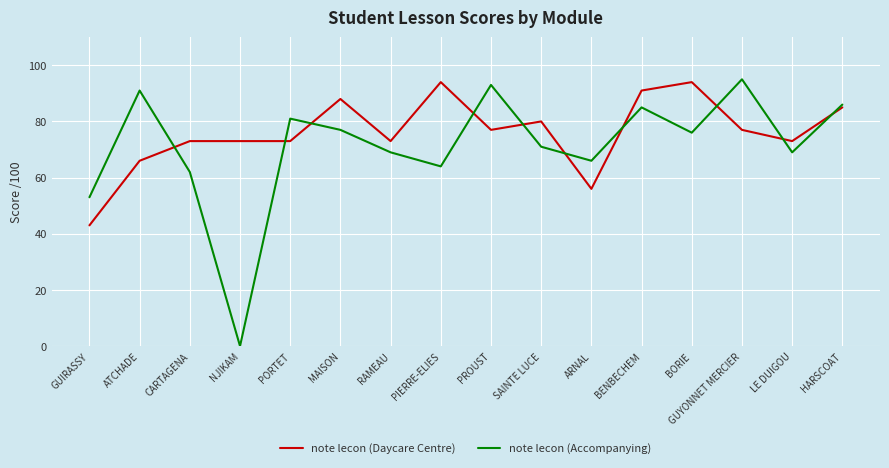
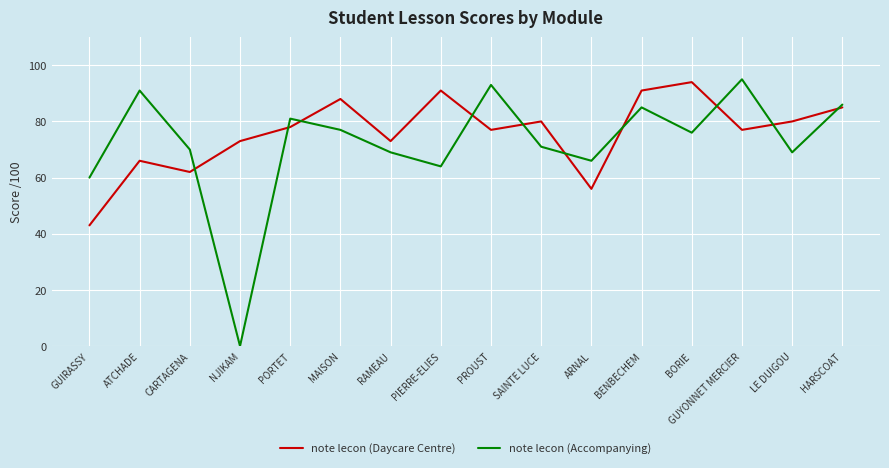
  {
    "note lecon (Daycare Centre)": {
      "GUIRASSY": 43,
      "ATCHADE": 66,
-     "CARTAGENA": 73,
+     "CARTAGENA": 62,
      "NJIKAM": 73,
-     "PORTET": 73,
+     "PORTET": 78,
      "MAISON": 88,
      "RAMEAU": 73,
-     "PIERRE-ELIES": 94,
+     "PIERRE-ELIES": 91,
      "PROUST": 77,
      "SAINTE LUCE": 80,
      "ARNAL": 56,
      "BENBECHEM": 91,
      "BORIE": 94,
      "GUYONNET MERCIER": 77,
-     "LE DUIGOU": 73,
+     "LE DUIGOU": 80,
      "HARSCOAT": 85
    },
    "note lecon (Accompanying)": {
-     "GUIRASSY": 53,
+     "GUIRASSY": 60,
      "ATCHADE": 91,
-     "CARTAGENA": 62,
+     "CARTAGENA": 70,
      "NJIKAM": 0,
      "PORTET": 81,
      "MAISON": 77,
      "RAMEAU": 69,
      "PIERRE-ELIES": 64,
      "PROUST": 93,
      "SAINTE LUCE": 71,
      "ARNAL": 66,
      "BENBECHEM": 85,
      "BORIE": 76,
      "GUYONNET MERCIER": 95,
      "LE DUIGOU": 69,
      "HARSCOAT": 86
    }
  }
